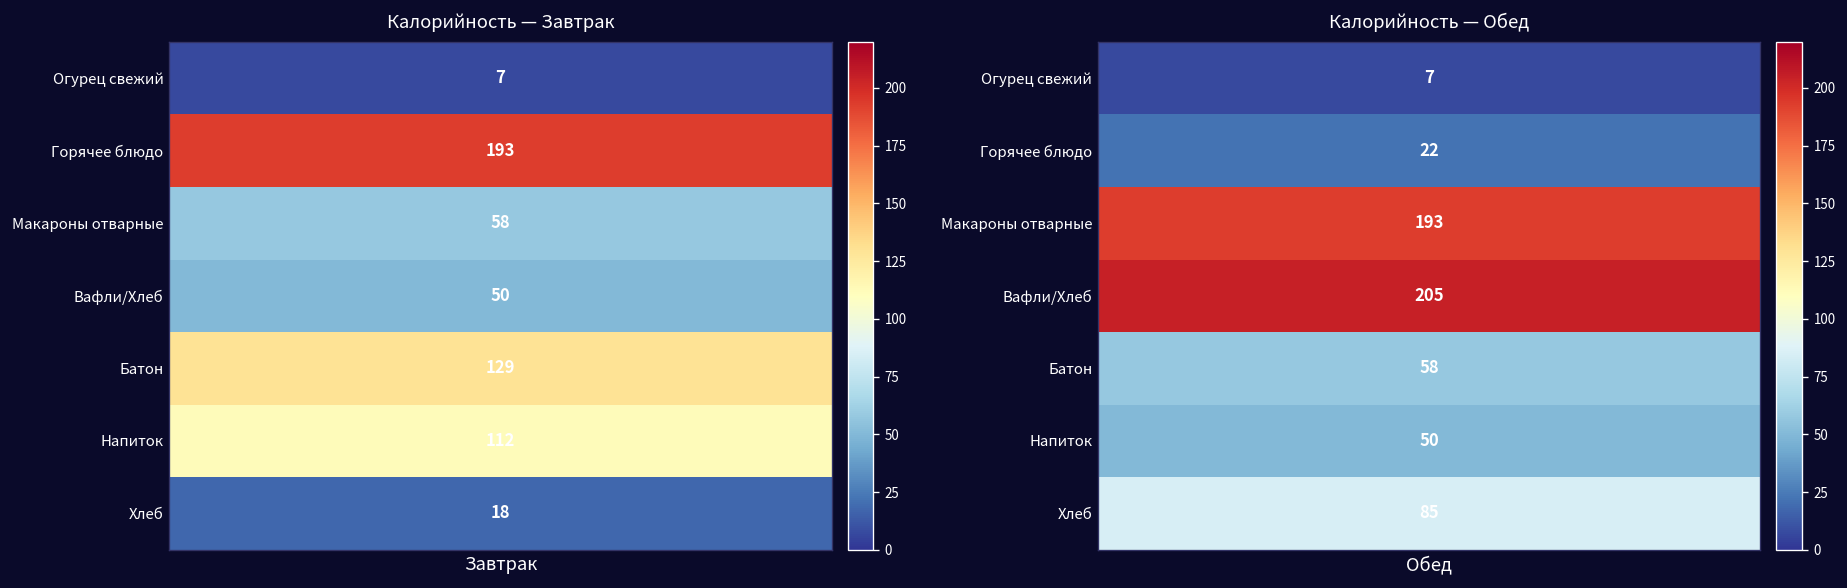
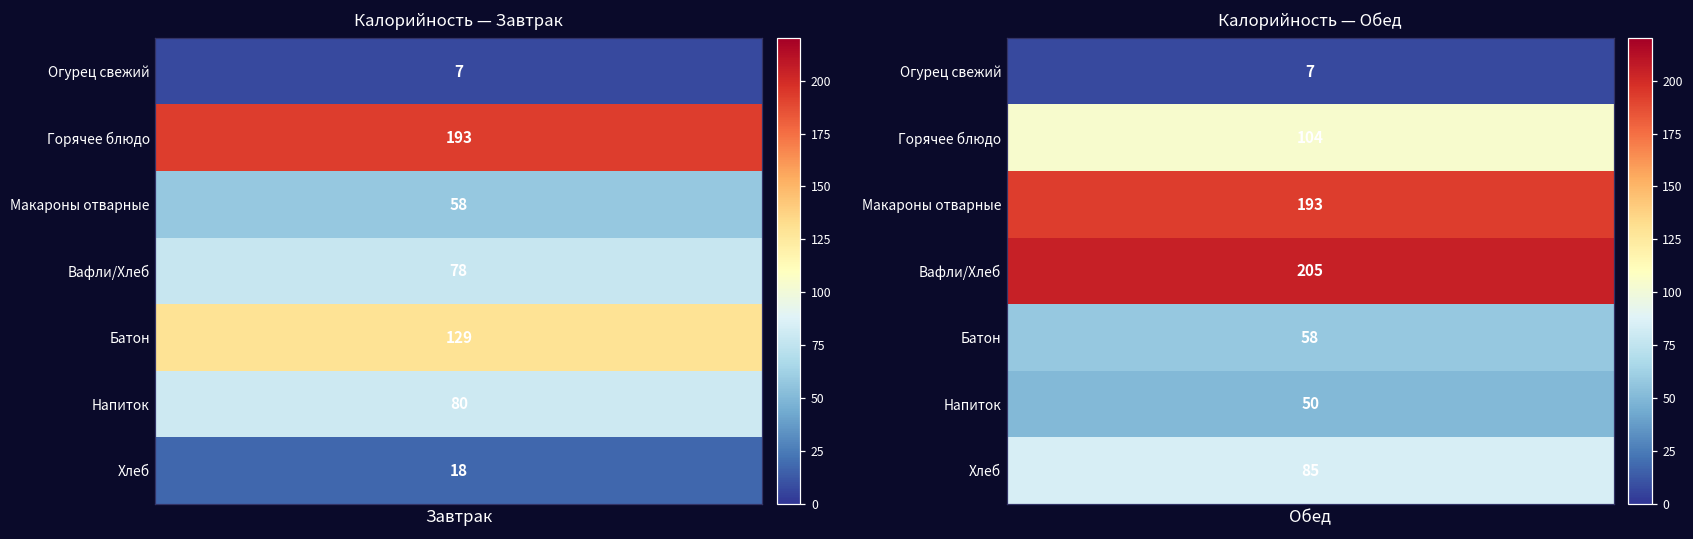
  {
    "Калорийность — Завтрак": {
      "Огурец свежий": {
        "Завтрак": 7
      },
      "Горячее блюдо": {
        "Завтрак": 193
      },
      "Макароны отварные": {
        "Завтрак": 58
      },
      "Вафли/Хлеб": {
-       "Завтрак": 50
+       "Завтрак": 78
      },
      "Батон": {
        "Завтрак": 129
      },
      "Напиток": {
-       "Завтрак": 112
+       "Завтрак": 80
      },
      "Хлеб": {
        "Завтрак": 18
      }
    },
    "Калорийность — Обед": {
      "Огурец свежий": {
        "Обед": 7
      },
      "Горячее блюдо": {
-       "Обед": 22
+       "Обед": 104
      },
      "Макароны отварные": {
        "Обед": 193
      },
      "Вафли/Хлеб": {
        "Обед": 205
      },
      "Батон": {
        "Обед": 58
      },
      "Напиток": {
        "Обед": 50
      }
    }
  }
